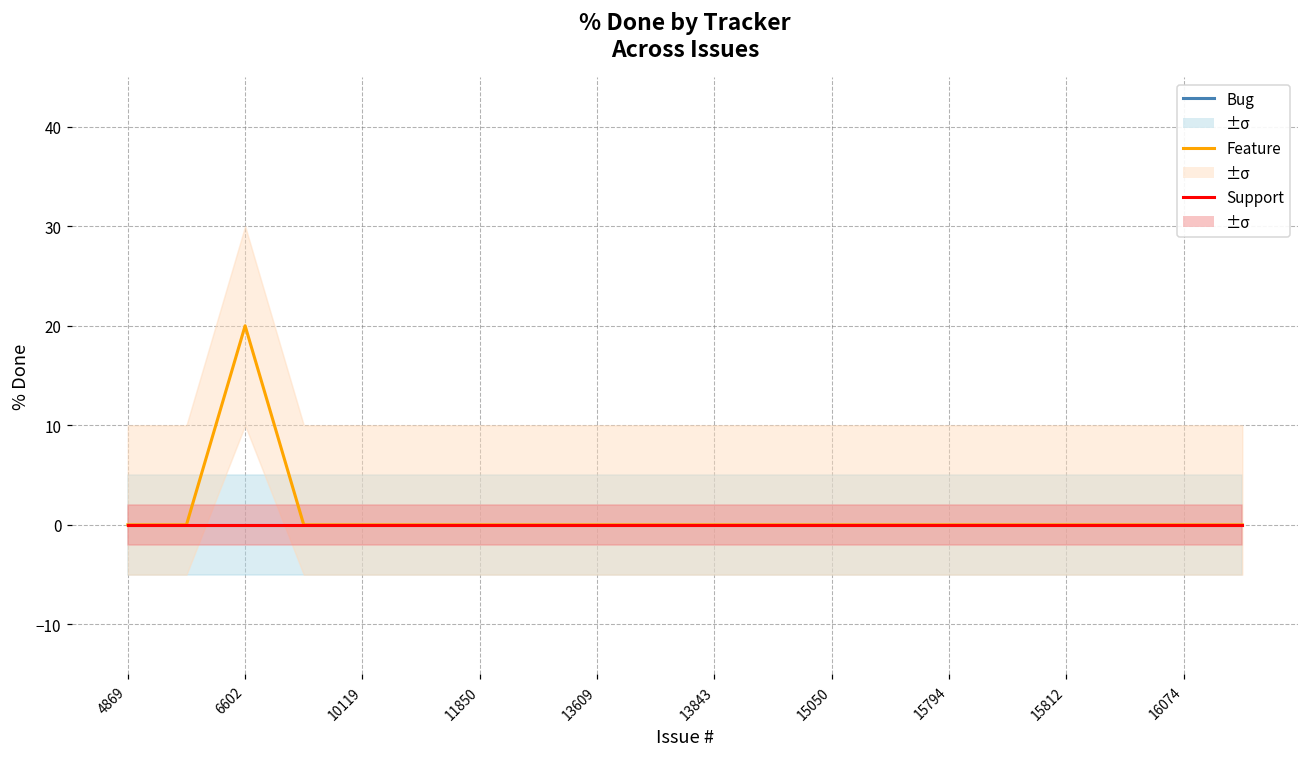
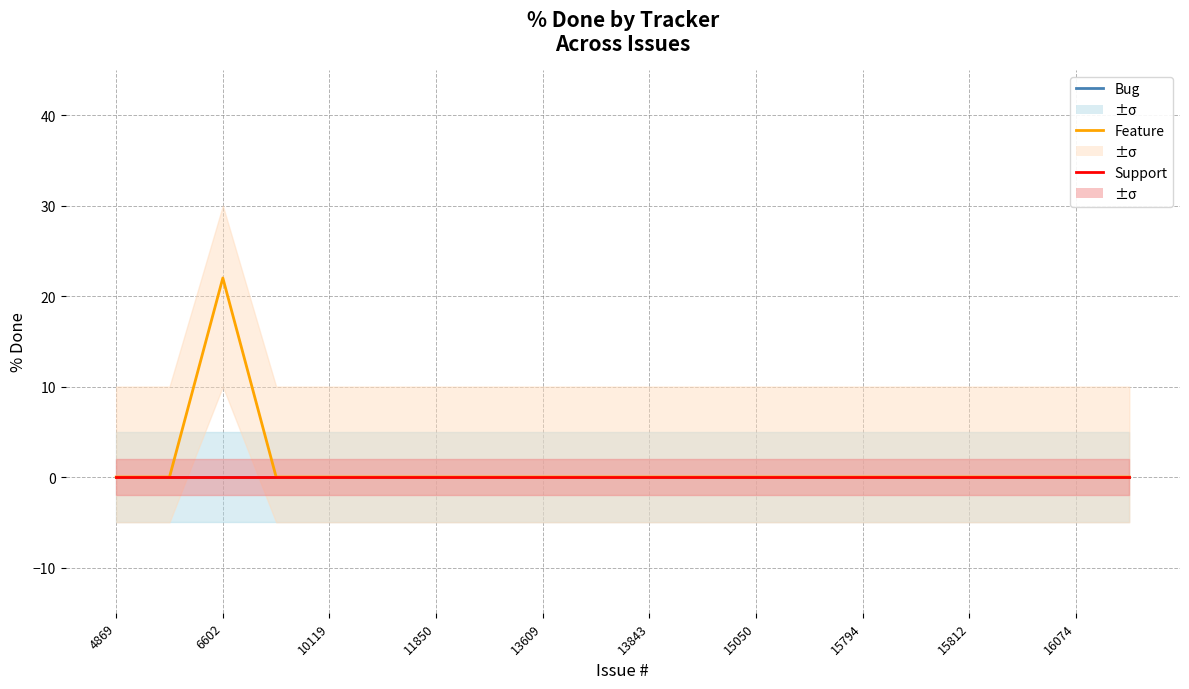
  {
    "Support": {
      "6602": 0
    },
    "Feature": {
-     "6602": 20
+     "6602": 22
    }
  }
